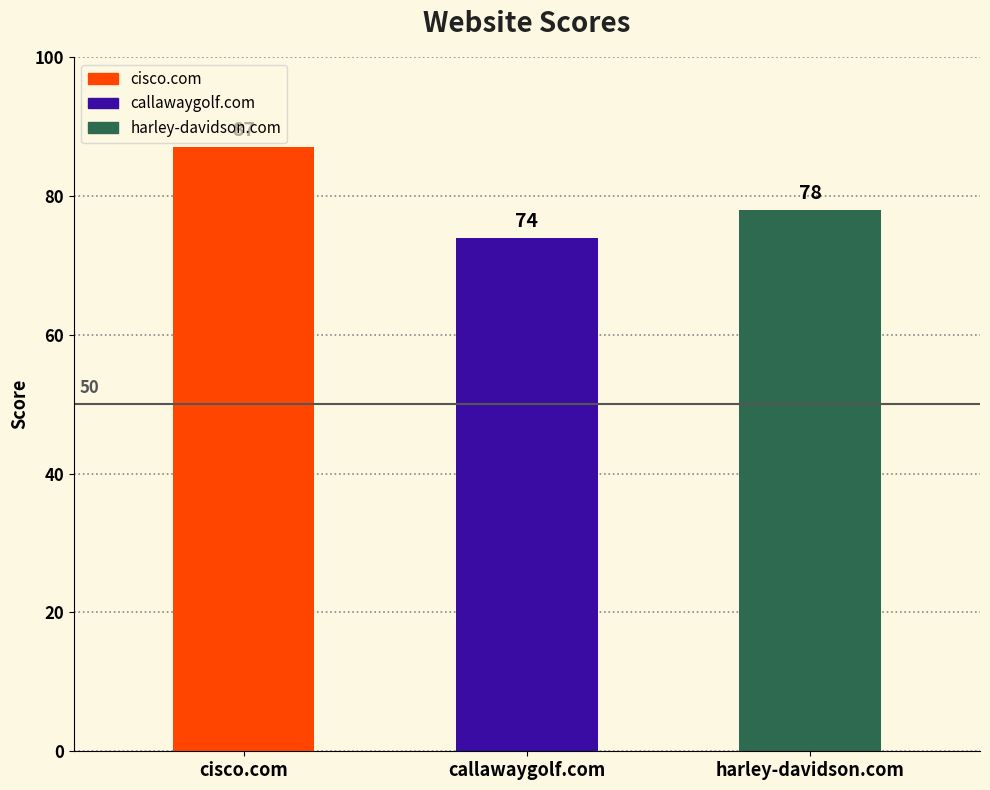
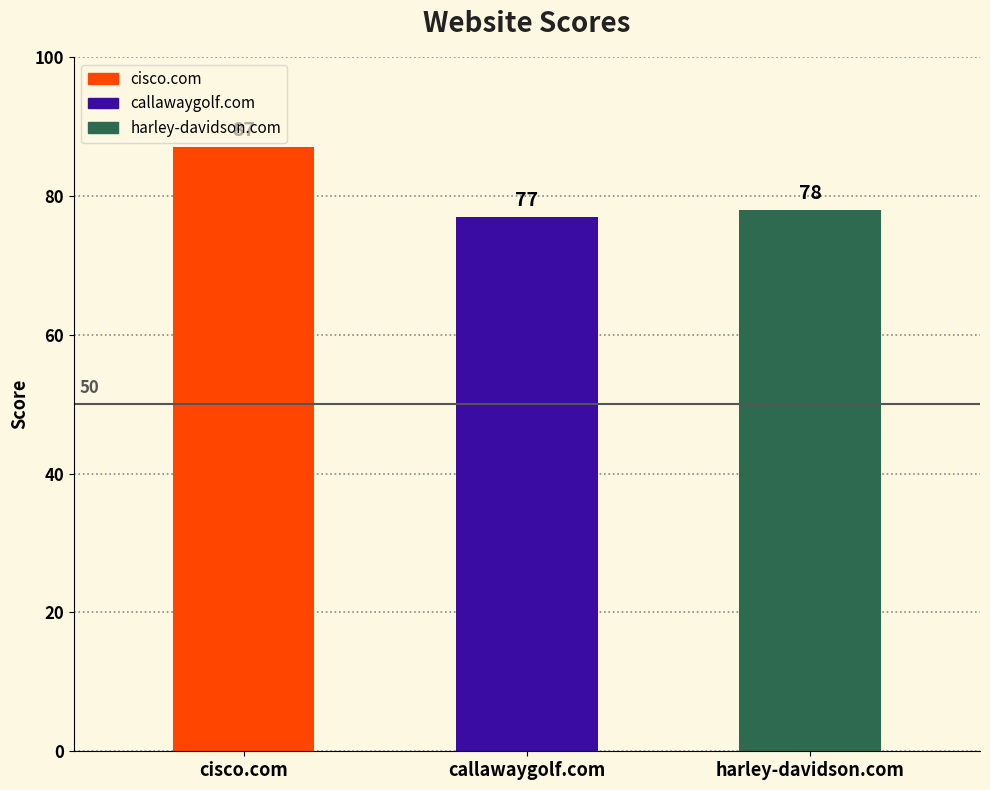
  {
-   "callawaygolf.com": 74,
+   "callawaygolf.com": 77,
    "harley-davidson.com": 78
  }
